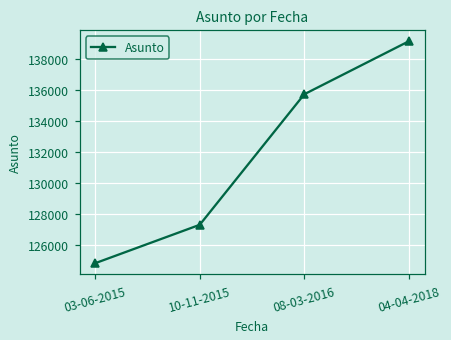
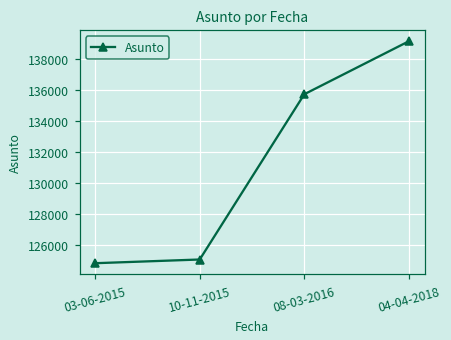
  {
    "03-06-2015": 124800,
-   "10-11-2015": 127300,
+   "10-11-2015": 125000,
    "08-03-2016": 135700,
    "04-04-2018": 139100
  }
